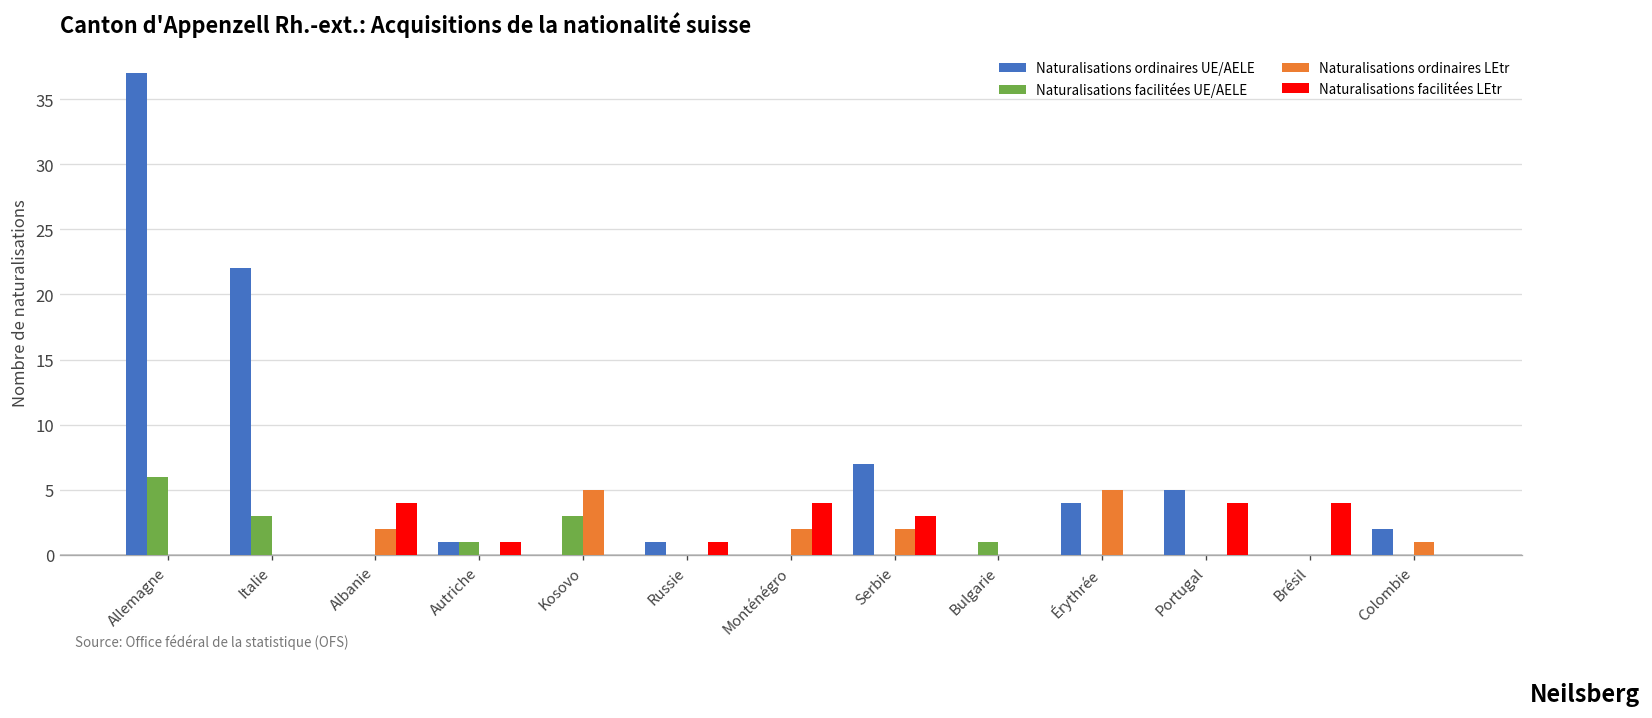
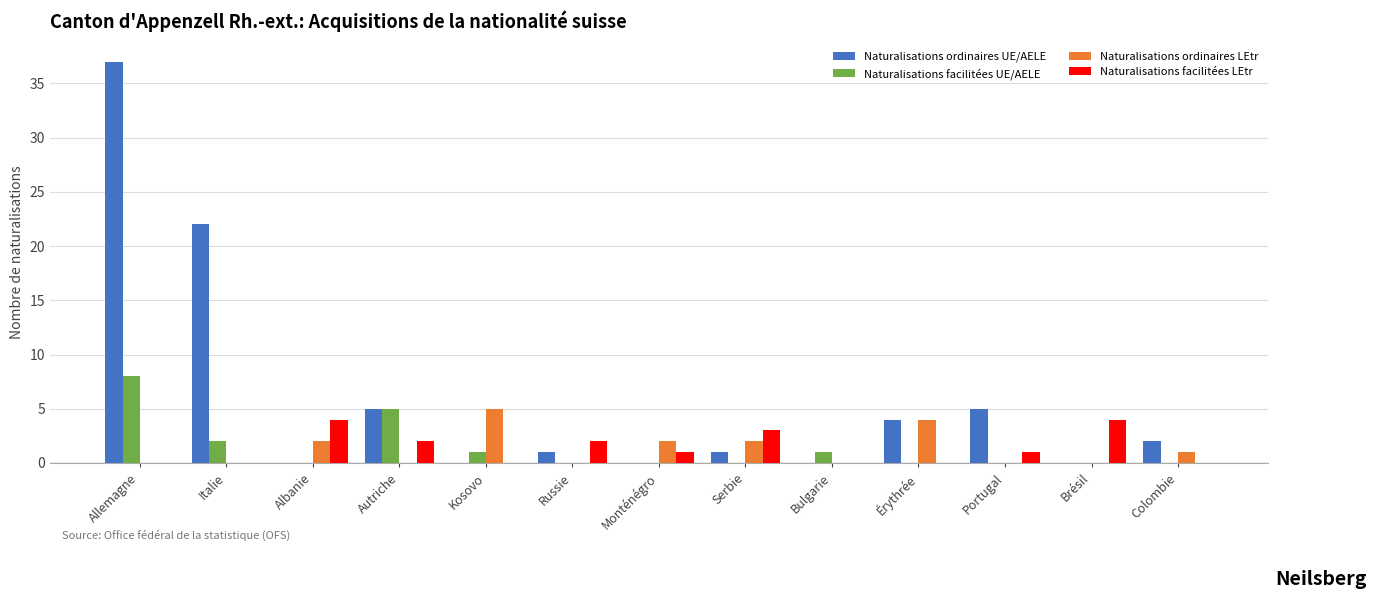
  {
    "Naturalisations ordinaires UE/AELE": {
      "Allemagne": 37,
      "Italie": 22,
      "Albanie": 0,
-     "Autriche": 1,
+     "Autriche": 5,
      "Kosovo": 0,
      "Russie": 1,
      "Monténégro": 0,
-     "Serbie": 7,
+     "Serbie": 1,
      "Bulgarie": 0,
      "Érythrée": 4,
      "Portugal": 5,
      "Brésil": 0,
      "Colombie": 2
    },
    "Naturalisations facilitées UE/AELE": {
-     "Allemagne": 6,
-     "Italie": 3,
+     "Allemagne": 8,
+     "Italie": 2,
      "Albanie": 0,
-     "Autriche": 1,
-     "Kosovo": 3,
+     "Autriche": 5,
+     "Kosovo": 1,
      "Russie": 0,
      "Monténégro": 0,
      "Serbie": 0,
      "Bulgarie": 1,
      "Érythrée": 0,
      "Portugal": 0,
      "Brésil": 0,
      "Colombie": 0
    },
    "Naturalisations ordinaires LEtr": {
      "Allemagne": 0,
      "Italie": 0,
      "Albanie": 2,
      "Autriche": 0,
      "Kosovo": 5,
      "Russie": 0,
      "Monténégro": 2,
      "Serbie": 2,
      "Bulgarie": 0,
-     "Érythrée": 5,
+     "Érythrée": 4,
      "Portugal": 0,
      "Brésil": 0,
      "Colombie": 1
    },
    "Naturalisations facilitées LEtr": {
      "Allemagne": 0,
      "Italie": 0,
      "Albanie": 4,
-     "Autriche": 1,
+     "Autriche": 2,
      "Kosovo": 0,
-     "Russie": 1,
-     "Monténégro": 4,
+     "Russie": 2,
+     "Monténégro": 1,
      "Serbie": 3,
      "Bulgarie": 0,
      "Érythrée": 0,
-     "Portugal": 4,
+     "Portugal": 1,
      "Brésil": 4,
      "Colombie": 0
    }
  }
